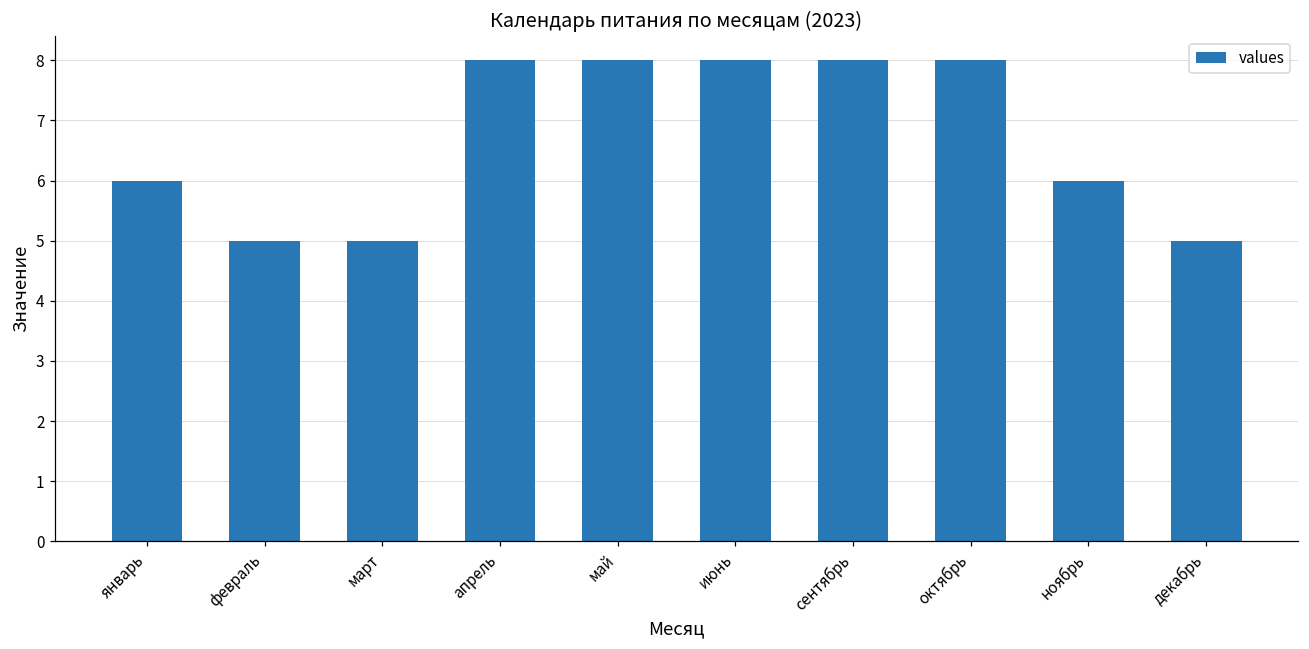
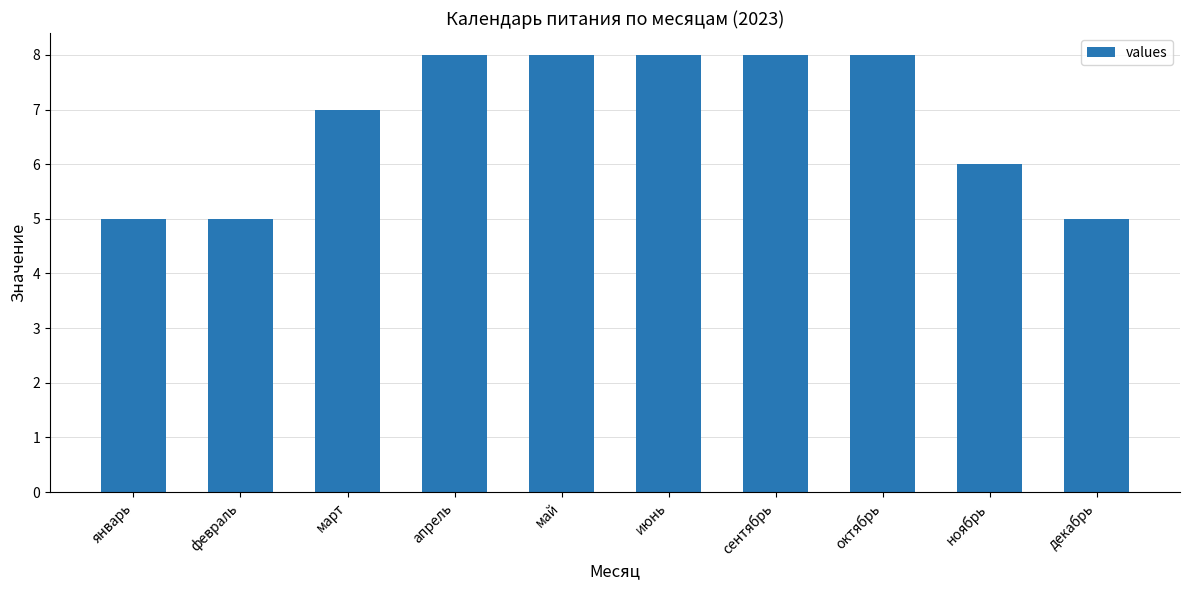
  {
-   "январь": 6,
+   "январь": 5,
    "февраль": 5,
-   "март": 5,
+   "март": 7,
    "апрель": 8,
    "май": 8,
    "июнь": 8,
    "сентябрь": 8,
    "октябрь": 8,
    "ноябрь": 6,
    "декабрь": 5
  }
